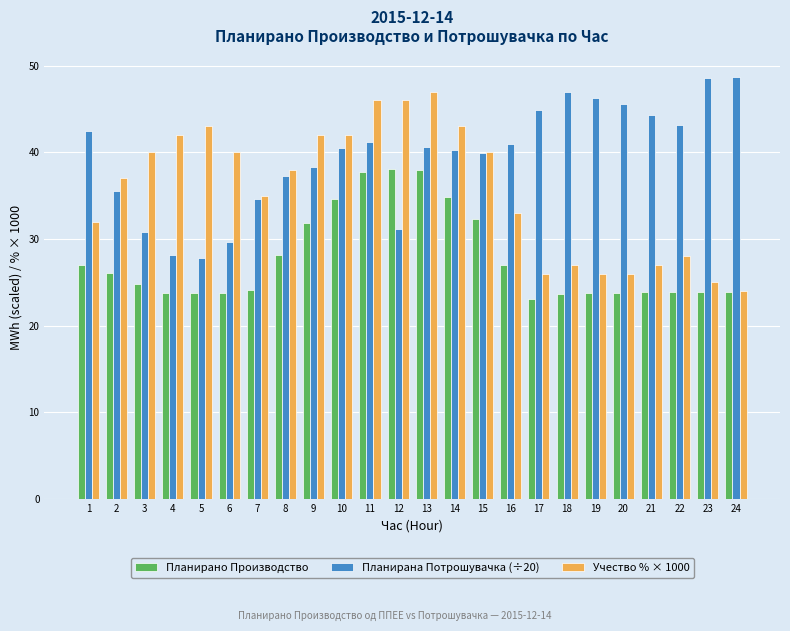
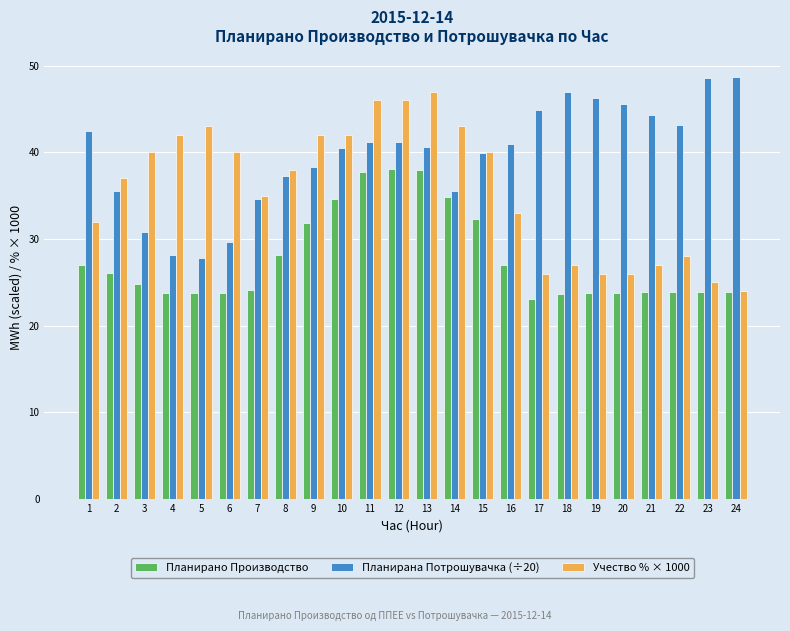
  {
    "Планирано Производство": {
      "1": 27,
      "2": 26,
      "3": 25,
      "4": 24,
      "5": 24,
      "6": 24,
      "7": 24,
      "8": 28,
      "9": 32,
      "10": 35,
      "11": 38,
      "12": 38,
      "13": 38,
      "14": 35,
      "15": 32,
      "16": 27,
      "17": 23,
      "18": 24,
      "19": 24,
      "20": 24,
      "21": 24,
      "22": 24,
      "23": 24,
      "24": 24
    },
    "Планирана Потрошувачка (÷20)": {
      "1": 42,
      "2": 36,
      "3": 31,
      "4": 28,
      "5": 28,
      "6": 30,
      "7": 35,
      "8": 37,
      "9": 38,
      "10": 40,
      "11": 41,
-     "12": 31,
+     "12": 41,
      "13": 41,
-     "14": 40,
+     "14": 36,
      "15": 40,
      "16": 41,
      "17": 45,
      "18": 47,
      "19": 46,
      "20": 46,
      "21": 44,
      "22": 43,
      "23": 49,
      "24": 49
    },
    "Учество % × 1000": {
      "1": 32,
      "2": 37,
      "3": 40,
      "4": 42,
      "5": 43,
      "6": 40,
      "7": 35,
      "8": 38,
      "9": 42,
      "10": 42,
      "11": 46,
      "12": 46,
      "13": 47,
      "14": 43,
      "15": 40,
      "16": 33,
      "17": 26,
      "18": 27,
      "19": 26,
      "20": 26,
      "21": 27,
      "22": 28,
      "23": 25,
      "24": 24
    }
  }
